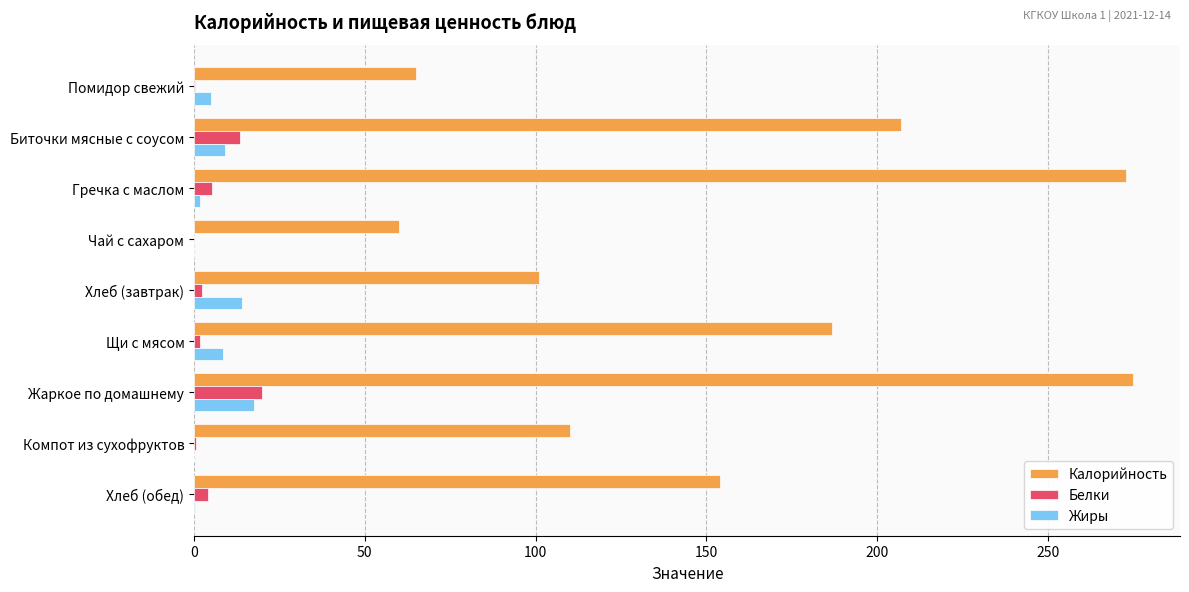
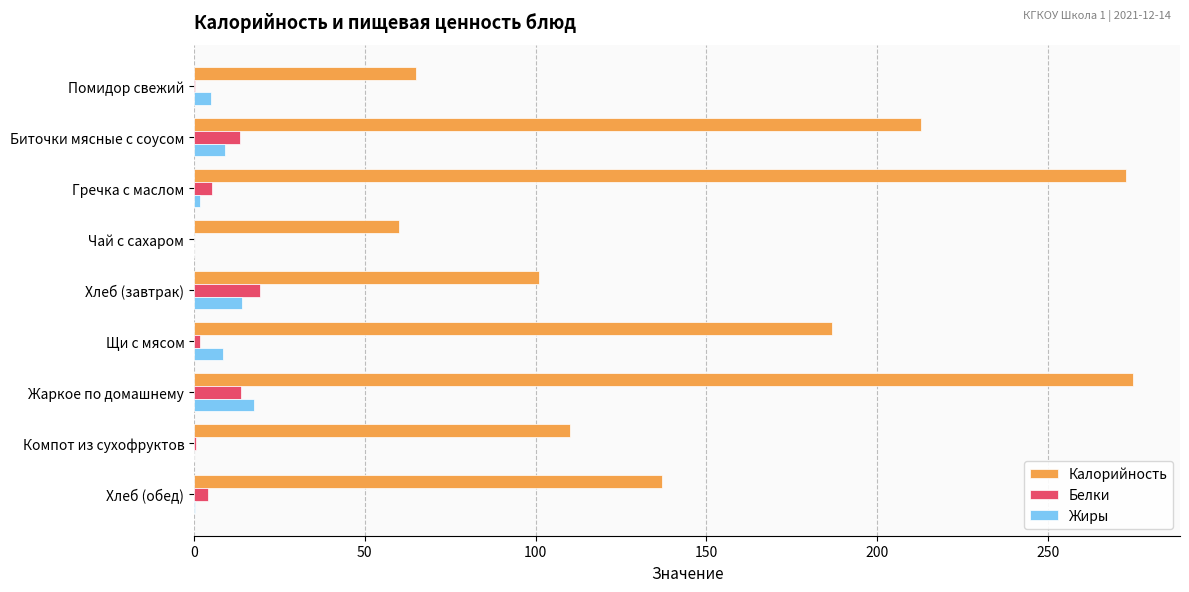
  {
    "Калорийность": {
      "Помидор свежий": 65,
-     "Биточки мясные с соусом": 207,
+     "Биточки мясные с соусом": 213,
      "Гречка с маслом": 273,
      "Чай с сахаром": 60,
      "Хлеб (завтрак)": 101,
      "Щи с мясом": 187,
      "Жаркое по домашнему": 275,
      "Компот из сухофруктов": 110,
-     "Хлеб (обед)": 154
+     "Хлеб (обед)": 137
    },
    "Белки": {
      "Биточки мясные с соусом": 13,
      "Гречка с маслом": 5,
-     "Хлеб (завтрак)": 2,
+     "Хлеб (завтрак)": 19,
      "Щи с мясом": 2,
-     "Жаркое по домашнему": 20,
+     "Жаркое по домашнему": 14,
      "Хлеб (обед)": 4
    },
    "Жиры": {
      "Помидор свежий": 5,
      "Биточки мясные с соусом": 9,
      "Гречка с маслом": 2,
      "Чай с сахаром": 0,
      "Хлеб (завтрак)": 14,
      "Щи с мясом": 9,
      "Жаркое по домашнему": 18,
      "Компот из сухофруктов": 0
    }
  }
